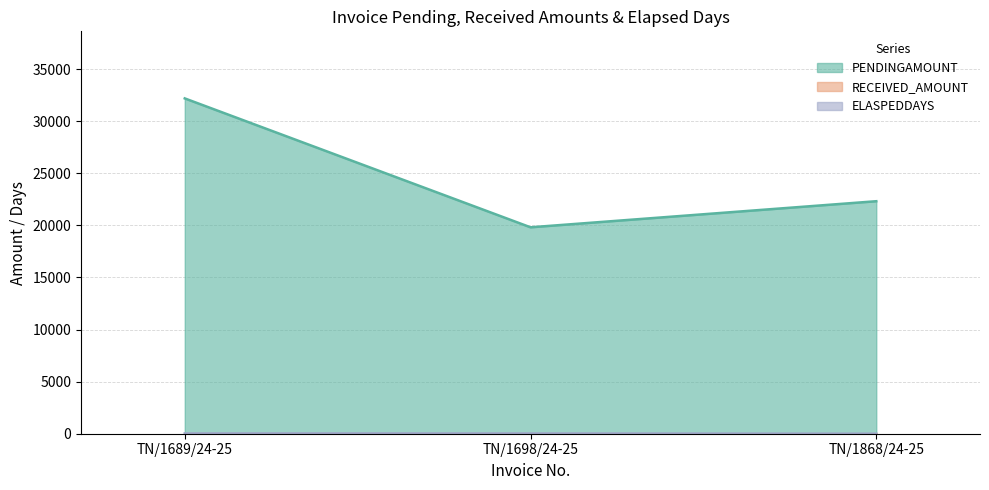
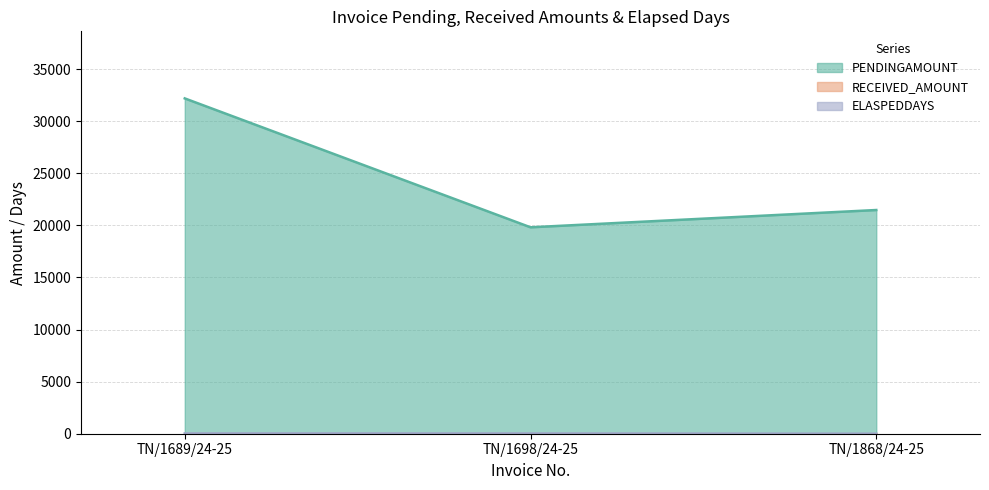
  {
    "PENDINGAMOUNT": {
      "TN/1689/24-25": 32200,
      "TN/1698/24-25": 19800,
-     "TN/1868/24-25": 22300
+     "TN/1868/24-25": 21500
    }
  }
